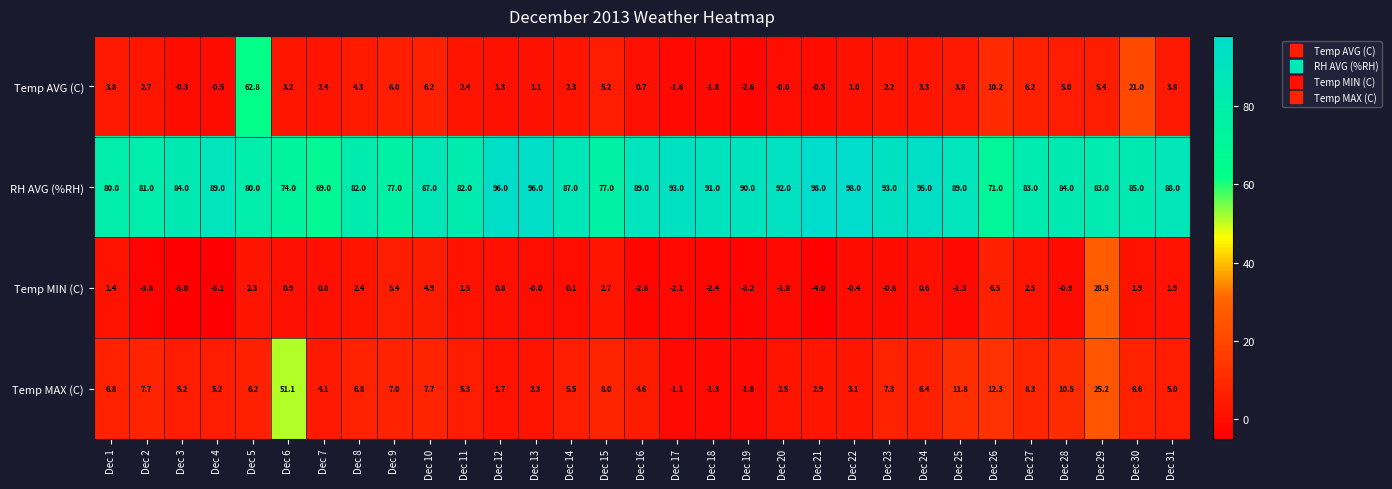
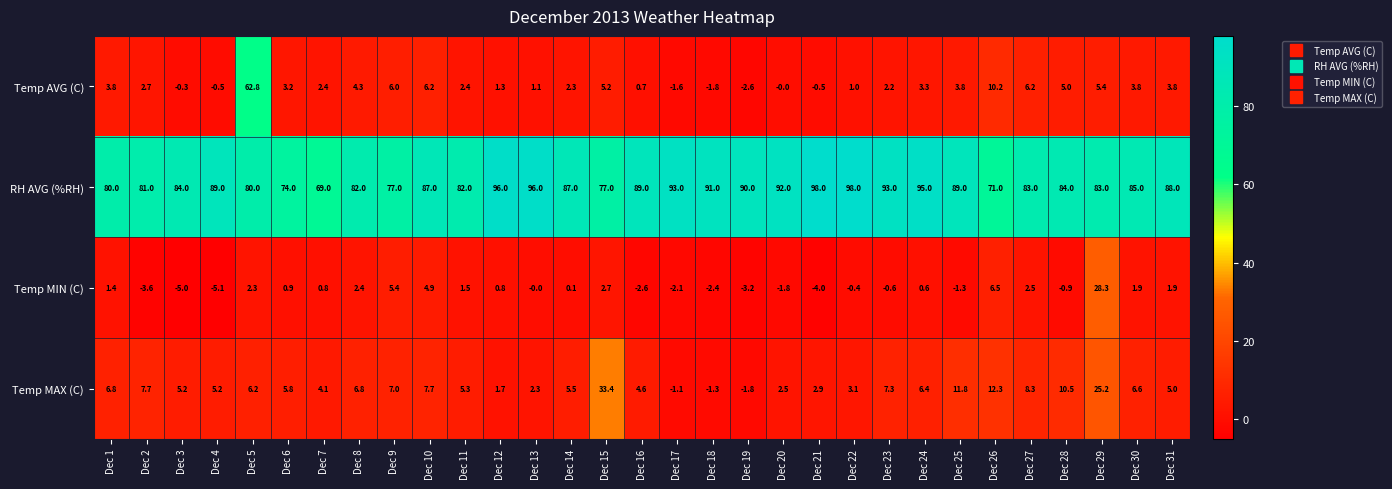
  {
    "Temp AVG (C)": {
      "Dec 1": 3.8,
      "Dec 2": 2.7,
      "Dec 3": -0.3,
      "Dec 4": -0.5,
      "Dec 5": 62.8,
      "Dec 6": 3.2,
      "Dec 7": 2.4,
      "Dec 8": 4.3,
      "Dec 9": 6.0,
      "Dec 10": 6.2,
      "Dec 11": 2.4,
      "Dec 12": 1.3,
      "Dec 13": 1.1,
      "Dec 14": 2.3,
      "Dec 15": 5.2,
      "Dec 16": 0.7,
      "Dec 17": -1.6,
      "Dec 18": -1.8,
      "Dec 19": -2.6,
      "Dec 20": -0.0,
      "Dec 21": -0.5,
      "Dec 22": 1.0,
      "Dec 23": 2.2,
      "Dec 24": 3.3,
      "Dec 25": 3.8,
      "Dec 26": 10.2,
      "Dec 27": 6.2,
      "Dec 28": 5.0,
      "Dec 29": 5.4,
-     "Dec 30": 21.0,
+     "Dec 30": 3.8,
      "Dec 31": 3.8
    },
    "RH AVG (%RH)": {
      "Dec 1": 80.0,
      "Dec 2": 81.0,
      "Dec 3": 84.0,
      "Dec 4": 89.0,
      "Dec 5": 80.0,
      "Dec 6": 74.0,
      "Dec 7": 69.0,
      "Dec 8": 82.0,
      "Dec 9": 77.0,
      "Dec 10": 87.0,
      "Dec 11": 82.0,
      "Dec 12": 96.0,
      "Dec 13": 96.0,
      "Dec 14": 87.0,
      "Dec 15": 77.0,
      "Dec 16": 89.0,
      "Dec 17": 93.0,
      "Dec 18": 91.0,
      "Dec 19": 90.0,
      "Dec 20": 92.0,
      "Dec 21": 98.0,
      "Dec 22": 98.0,
      "Dec 23": 93.0,
      "Dec 24": 95.0,
      "Dec 25": 89.0,
      "Dec 26": 71.0,
      "Dec 27": 83.0,
      "Dec 28": 84.0,
      "Dec 29": 83.0,
      "Dec 30": 85.0,
      "Dec 31": 88.0
    },
    "Temp MIN (C)": {
      "Dec 1": 1.4,
      "Dec 2": -3.6,
      "Dec 3": -5.0,
      "Dec 4": -5.1,
      "Dec 5": 2.3,
      "Dec 6": 0.9,
      "Dec 7": 0.8,
      "Dec 8": 2.4,
      "Dec 9": 5.4,
      "Dec 10": 4.9,
      "Dec 11": 1.5,
      "Dec 12": 0.8,
      "Dec 13": -0.0,
      "Dec 14": 0.1,
      "Dec 15": 2.7,
      "Dec 16": -2.6,
      "Dec 17": -2.1,
      "Dec 18": -2.4,
      "Dec 19": -3.2,
      "Dec 20": -1.8,
      "Dec 21": -4.0,
      "Dec 22": -0.4,
      "Dec 23": -0.6,
      "Dec 24": 0.6,
      "Dec 25": -1.3,
      "Dec 26": 6.5,
      "Dec 27": 2.5,
      "Dec 28": -0.9,
      "Dec 29": 28.3,
      "Dec 30": 1.9,
      "Dec 31": 1.9
    },
    "Temp MAX (C)": {
      "Dec 1": 6.8,
      "Dec 2": 7.7,
      "Dec 3": 5.2,
      "Dec 4": 5.2,
      "Dec 5": 6.2,
-     "Dec 6": 51.1,
+     "Dec 6": 5.8,
      "Dec 7": 4.1,
      "Dec 8": 6.8,
      "Dec 9": 7.0,
      "Dec 10": 7.7,
      "Dec 11": 5.3,
      "Dec 12": 1.7,
      "Dec 13": 2.3,
      "Dec 14": 5.5,
-     "Dec 15": 8.0,
+     "Dec 15": 33.4,
      "Dec 16": 4.6,
      "Dec 17": -1.1,
      "Dec 18": -1.3,
      "Dec 19": -1.8,
      "Dec 20": 2.5,
      "Dec 21": 2.9,
      "Dec 22": 3.1,
      "Dec 23": 7.3,
      "Dec 24": 6.4,
      "Dec 25": 11.8,
      "Dec 26": 12.3,
      "Dec 27": 8.3,
      "Dec 28": 10.5,
      "Dec 29": 25.2,
      "Dec 30": 6.6,
      "Dec 31": 5.0
    }
  }
